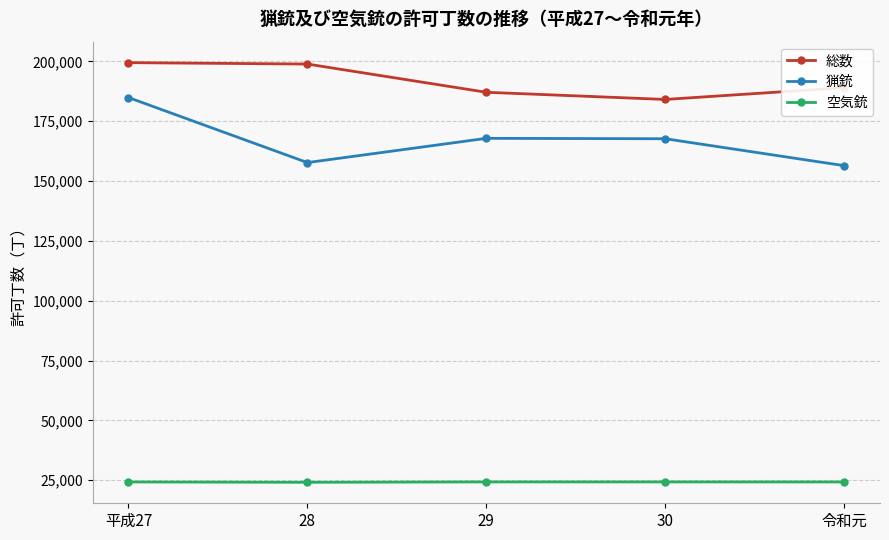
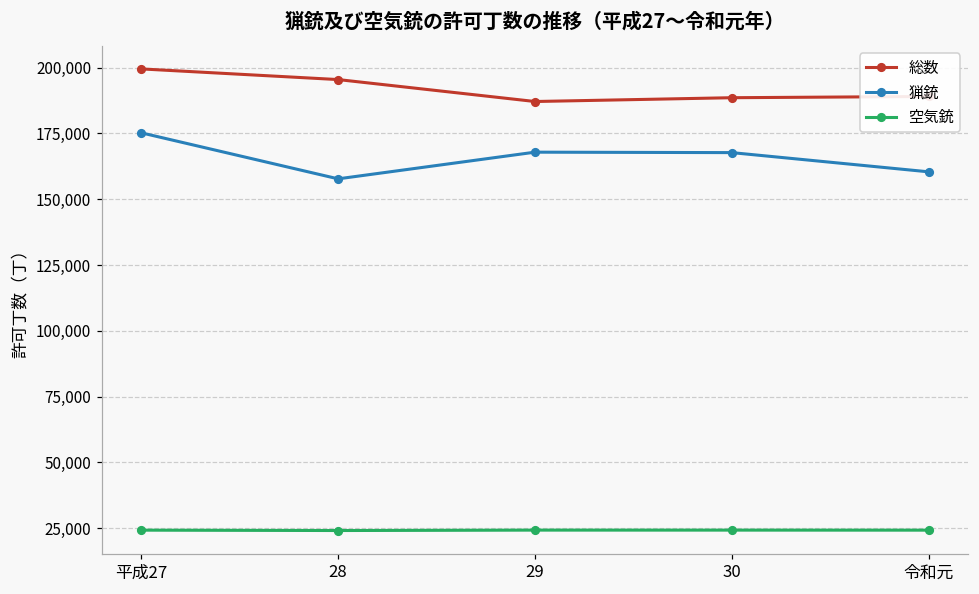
  {
    "総数": {
      "平成27": "199,000",
-     "28": "199,000",
+     "28": "195,000",
      "29": "187,000",
-     "30": "184,000"
+     "30": "189,000"
    },
    "猟銃": {
-     "平成27": "185,000",
+     "平成27": "175,000",
      "28": "158,000",
      "29": "168,000",
      "30": "168,000",
-     "令和元": "156,000"
+     "令和元": "160,000"
    },
    "空気銃": {
      "平成27": "24,000",
      "28": "24,000",
      "29": "24,000",
      "30": "24,000",
      "令和元": "24,000"
    }
  }
